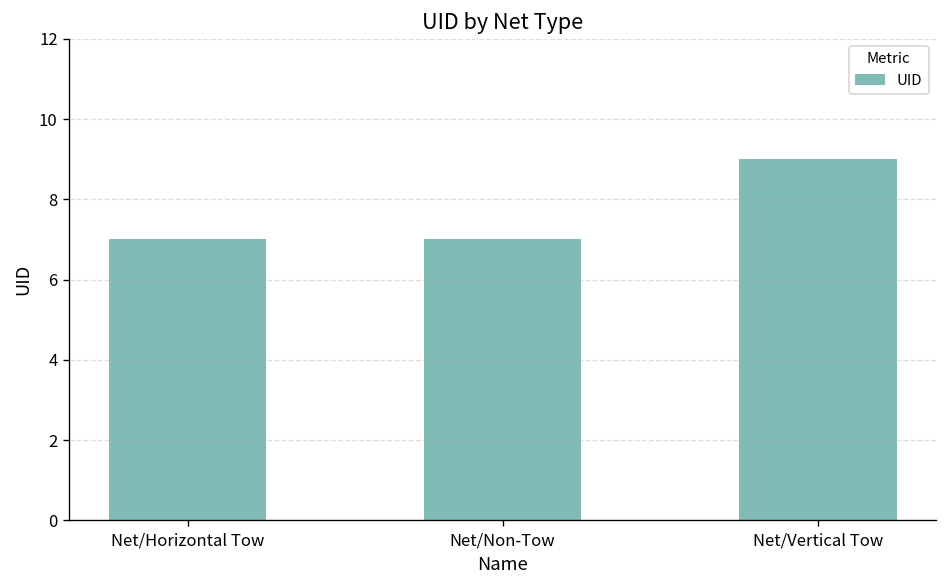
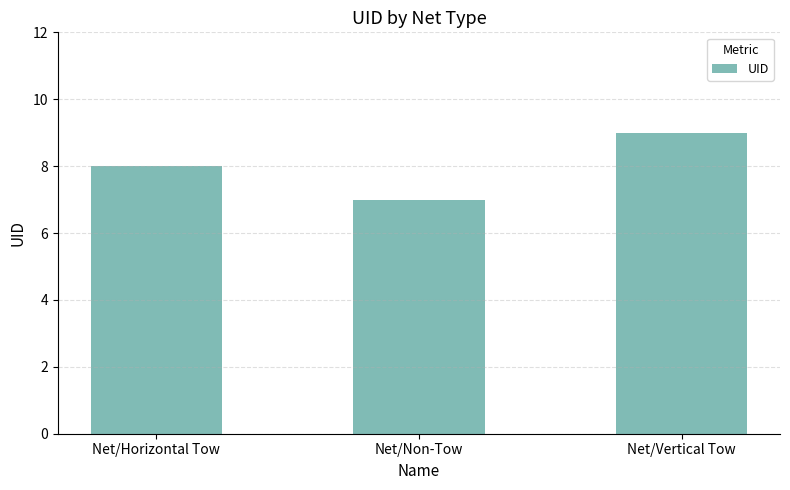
  {
-   "Net/Horizontal Tow": 7,
+   "Net/Horizontal Tow": 8,
    "Net/Non-Tow": 7,
    "Net/Vertical Tow": 9
  }
